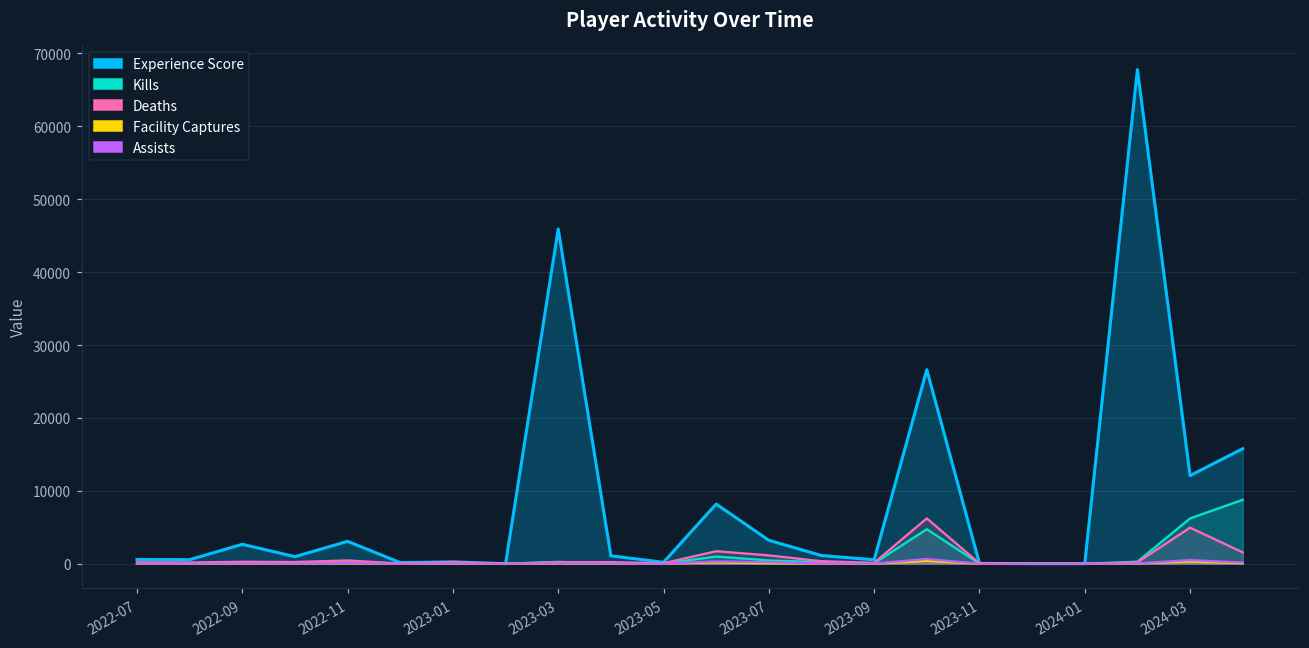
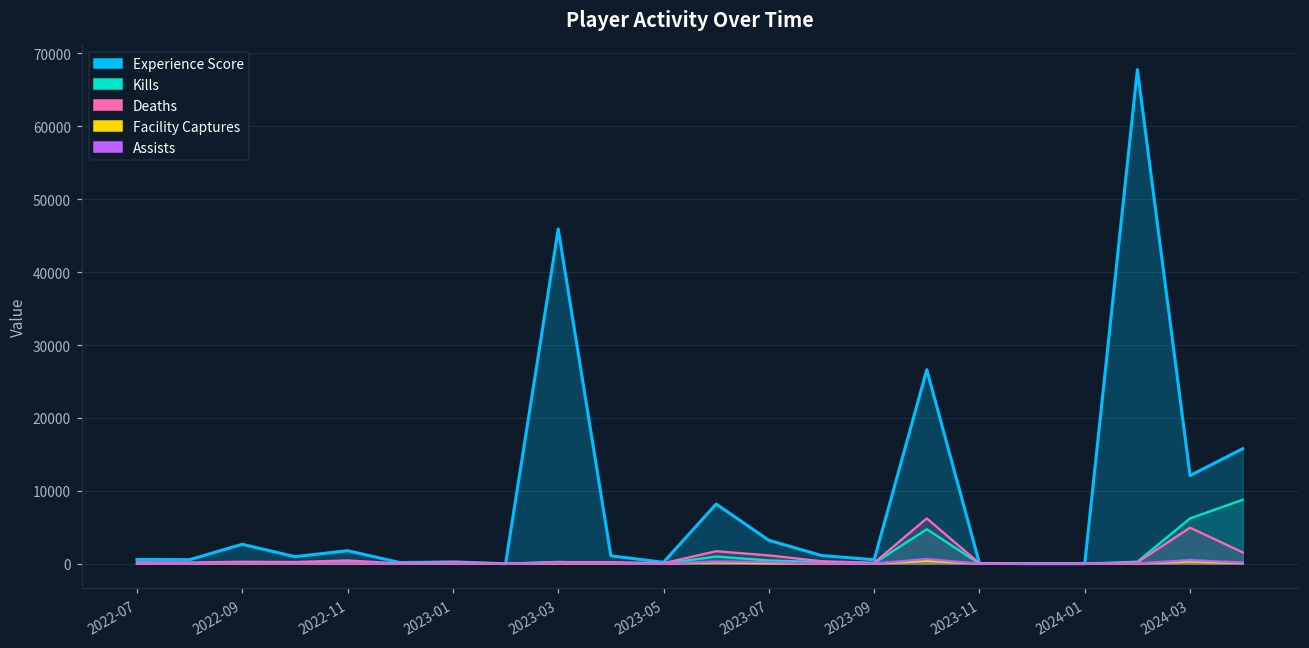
  {
    "Experience Score": {
      "2022-09": 3000,
-     "2022-11": 3000,
+     "2022-11": 2000,
      "2023-03": 46000,
      "2023-07": 3000,
      "2023-09": 1000,
      "2024-03": 12000
    },
    "Kills": {
      "2024-03": 6000
    },
    "Deaths": {
      "2023-07": 1000,
      "2024-03": 5000
    }
  }
